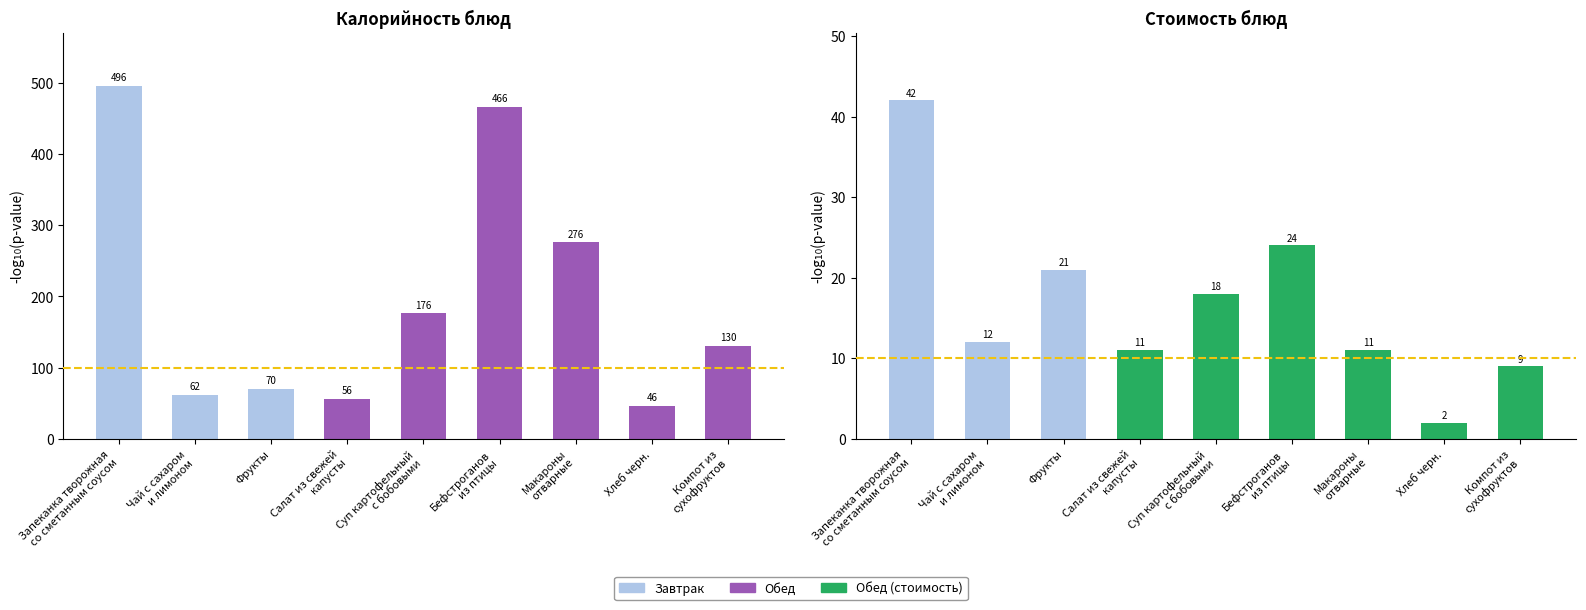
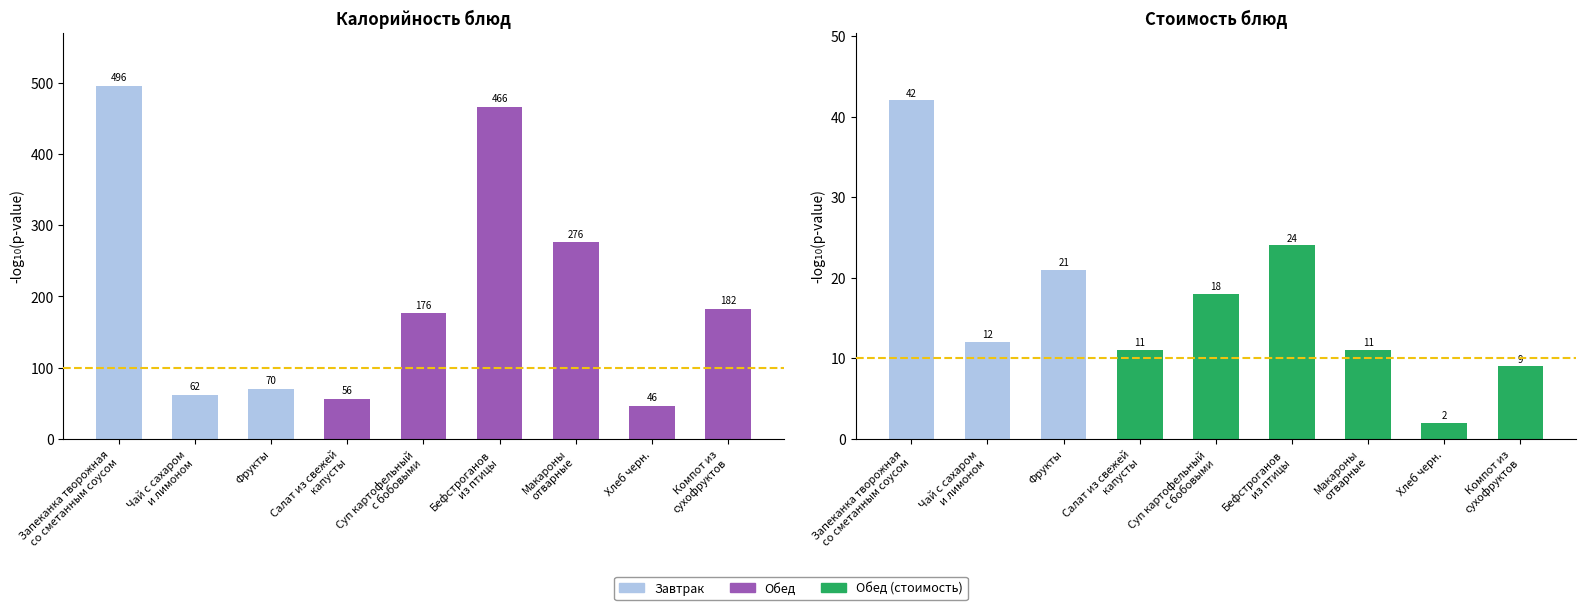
  {
    "Калорийность блюд": {
      "Запеканка творожная со сметанным соусом": 496,
      "Чай с сахаром и лимоном": 62,
      "Фрукты": 70,
      "Салат из свежей капусты": 56,
      "Суп картофельный с бобовыми": 176,
      "Бефстроганов из птицы": 466,
      "Макароны отварные": 276,
      "Хлеб черн.": 46,
-     "Компот из сухофруктов": 130
+     "Компот из сухофруктов": 182
    },
    "Стоимость блюд": {
      "Запеканка творожная со сметанным соусом": 42,
      "Чай с сахаром и лимоном": 12,
      "Фрукты": 21,
      "Салат из свежей капусты": 11,
      "Суп картофельный с бобовыми": 18,
      "Бефстроганов из птицы": 24,
      "Макароны отварные": 11,
      "Хлеб черн.": 2,
      "Компот из сухофруктов": 9
    }
  }
